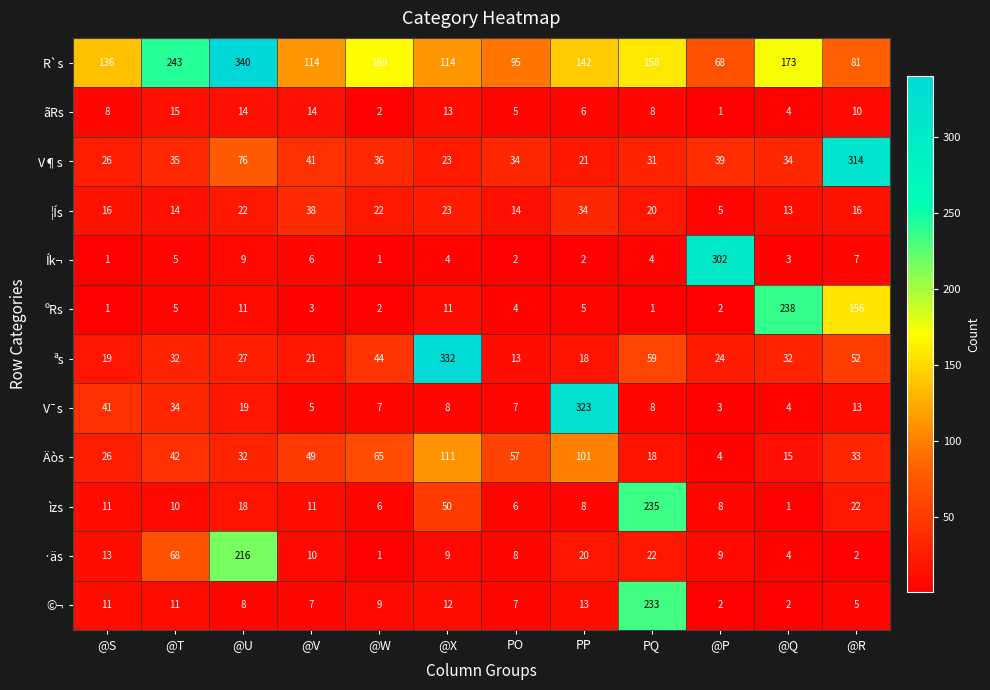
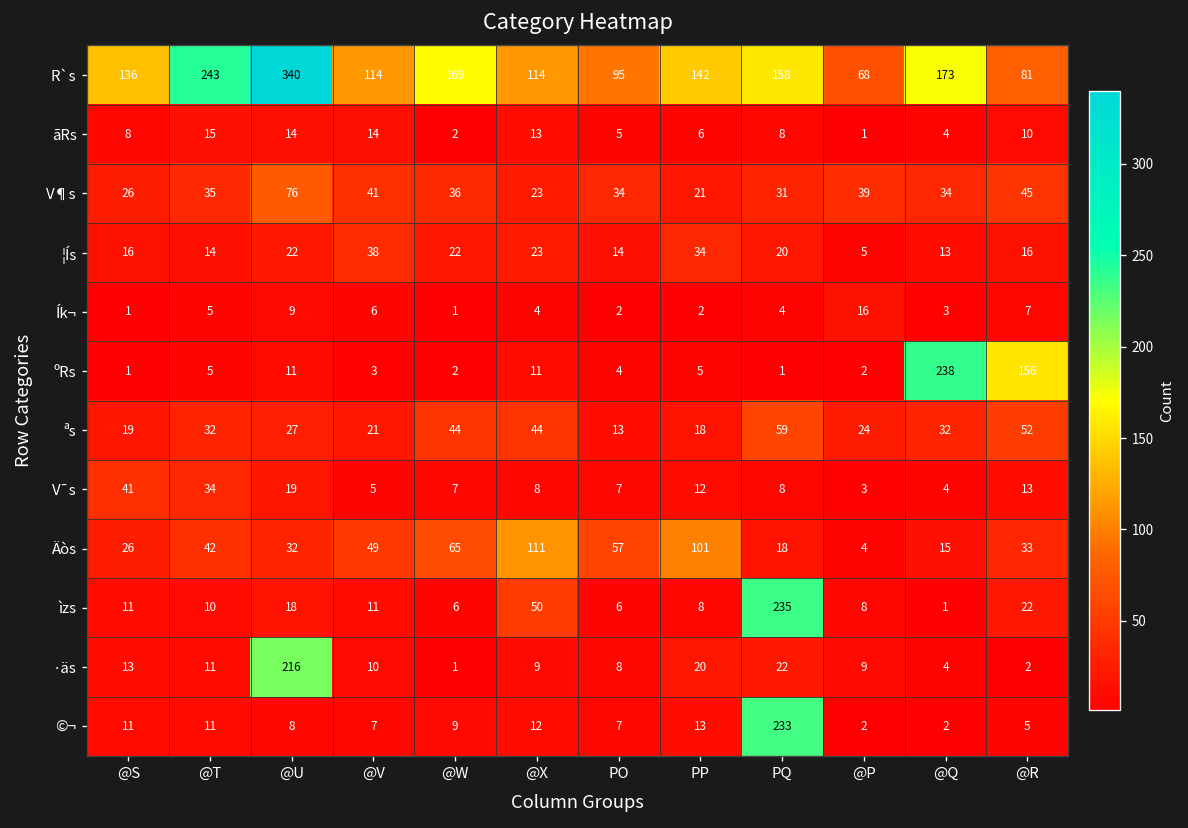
  {
    "R`s": {
      "@S": 136,
      "@T": 243,
      "@U": 340,
      "@V": 114,
      "@W": 169,
      "@X": 114,
      "PO": 95,
      "PP": 142,
      "PQ": 158,
      "@P": 68,
      "@Q": 173,
      "@R": 81
    },
    "ãRs": {
      "@S": 8,
      "@T": 15,
      "@U": 14,
      "@V": 14,
      "@W": 2,
      "@X": 13,
      "PO": 5,
      "PP": 6,
      "PQ": 8,
      "@P": 1,
      "@Q": 4,
      "@R": 10
    },
    "V¶s": {
      "@S": 26,
      "@T": 35,
      "@U": 76,
      "@V": 41,
      "@W": 36,
      "@X": 23,
      "PO": 34,
      "PP": 21,
      "PQ": 31,
      "@P": 39,
      "@Q": 34,
-     "@R": 314
+     "@R": 45
    },
    "¦Ís": {
      "@S": 16,
      "@T": 14,
      "@U": 22,
      "@V": 38,
      "@W": 22,
      "@X": 23,
      "PO": 14,
      "PP": 34,
      "PQ": 20,
      "@P": 5,
      "@Q": 13,
      "@R": 16
    },
    "Ík¬": {
      "@S": 1,
      "@T": 5,
      "@U": 9,
      "@V": 6,
      "@W": 1,
      "@X": 4,
      "PO": 2,
      "PP": 2,
      "PQ": 4,
-     "@P": 302,
+     "@P": 16,
      "@Q": 3,
      "@R": 7
    },
    "ºRs": {
      "@S": 1,
      "@T": 5,
      "@U": 11,
      "@V": 3,
      "@W": 2,
      "@X": 11,
      "PO": 4,
      "PP": 5,
      "PQ": 1,
      "@P": 2,
      "@Q": 238,
      "@R": 156
    },
    "ªs": {
      "@S": 19,
      "@T": 32,
      "@U": 27,
      "@V": 21,
      "@W": 44,
-     "@X": 332,
+     "@X": 44,
      "PO": 13,
      "PP": 18,
      "PQ": 59,
      "@P": 24,
      "@Q": 32,
      "@R": 52
    },
    "V¯s": {
      "@S": 41,
      "@T": 34,
      "@U": 19,
      "@V": 5,
      "@W": 7,
      "@X": 8,
      "PO": 7,
-     "PP": 323,
+     "PP": 12,
      "PQ": 8,
      "@P": 3,
      "@Q": 4,
      "@R": 13
    },
    "Äòs": {
      "@S": 26,
      "@T": 42,
      "@U": 32,
      "@V": 49,
      "@W": 65,
      "@X": 111,
      "PO": 57,
      "PP": 101,
      "PQ": 18,
      "@P": 4,
      "@Q": 15,
      "@R": 33
    },
    "ìzs": {
      "@S": 11,
      "@T": 10,
      "@U": 18,
      "@V": 11,
      "@W": 6,
      "@X": 50,
      "PO": 6,
      "PP": 8,
      "PQ": 235,
      "@P": 8,
      "@Q": 1,
      "@R": 22
    },
    "·äs": {
      "@S": 13,
-     "@T": 68,
+     "@T": 11,
      "@U": 216,
      "@V": 10,
      "@W": 1,
      "@X": 9,
      "PO": 8,
      "PP": 20,
      "PQ": 22,
      "@P": 9,
      "@Q": 4,
      "@R": 2
    },
    "©¬": {
      "@S": 11,
      "@T": 11,
      "@U": 8,
      "@V": 7,
      "@W": 9,
      "@X": 12,
      "PO": 7,
      "PP": 13,
      "PQ": 233,
      "@P": 2,
      "@Q": 2,
      "@R": 5
    }
  }
